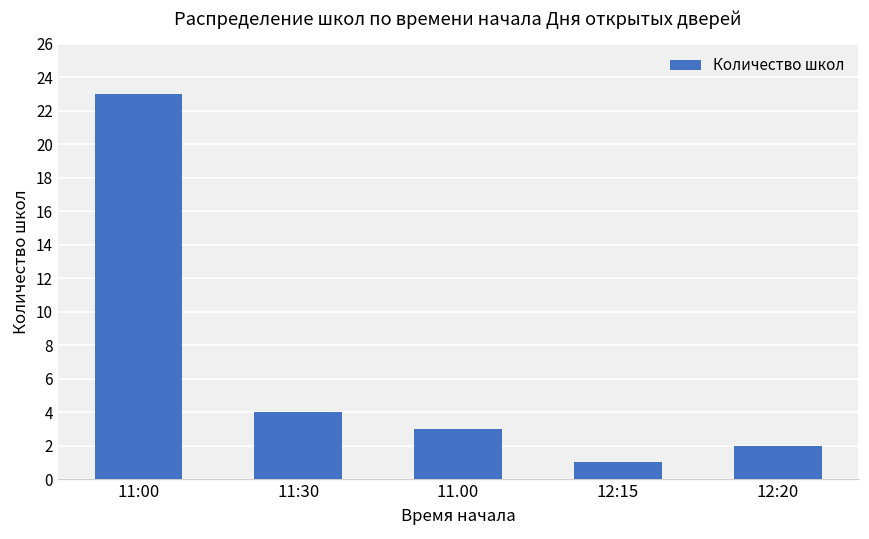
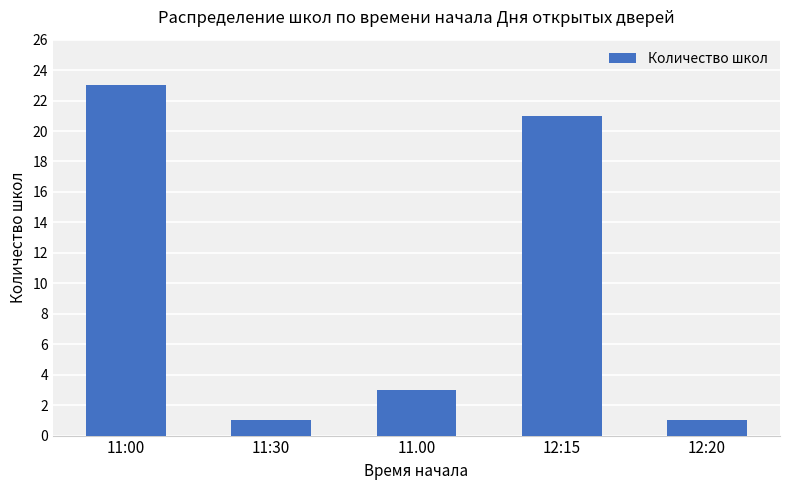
  {
    "11:00": 23,
-   "11:30": 4,
+   "11:30": 1,
    "11.00": 3,
-   "12:15": 1,
-   "12:20": 2
+   "12:15": 21,
+   "12:20": 1
  }
